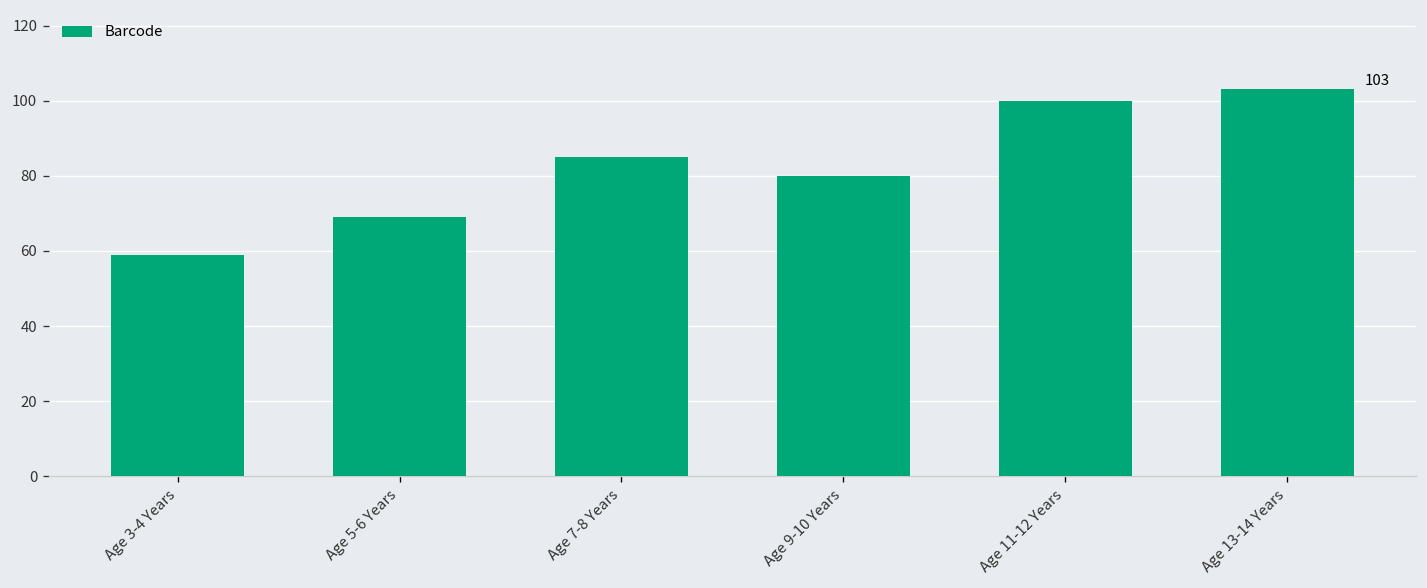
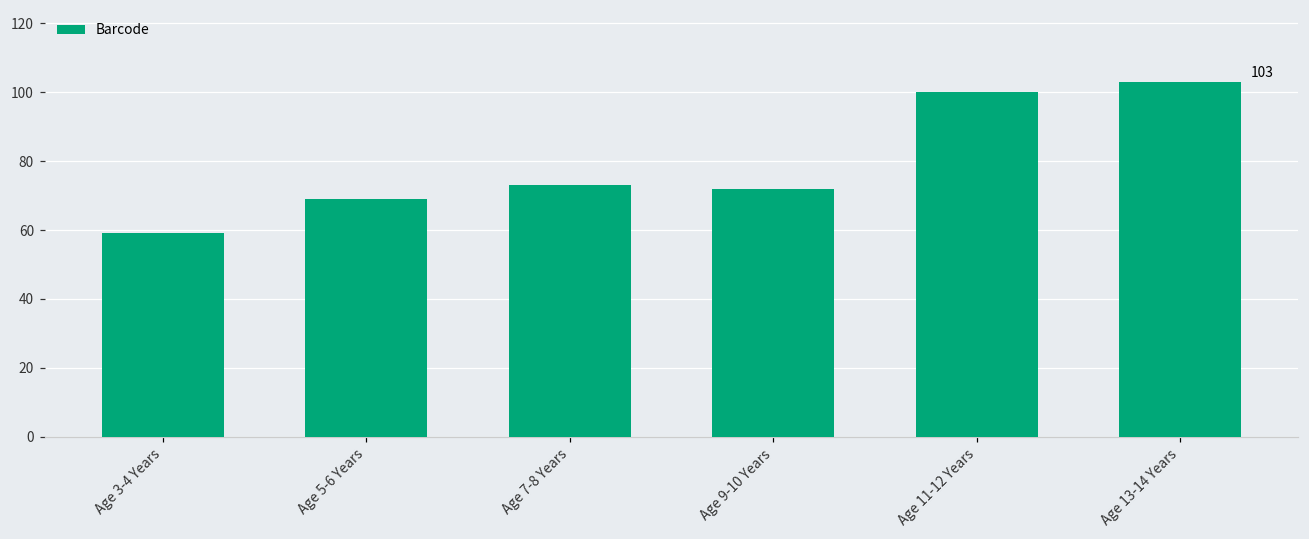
  {
    "Age 3-4 Years": 59,
    "Age 5-6 Years": 69,
-   "Age 7-8 Years": 85,
-   "Age 9-10 Years": 80,
+   "Age 7-8 Years": 73,
+   "Age 9-10 Years": 72,
    "Age 11-12 Years": 100,
    "Age 13-14 Years": 103
  }
